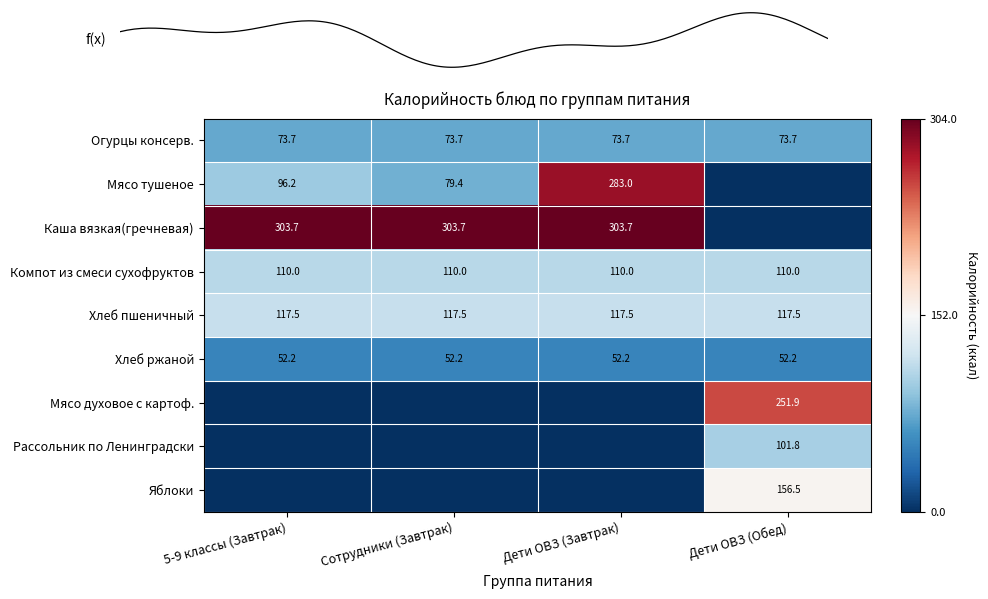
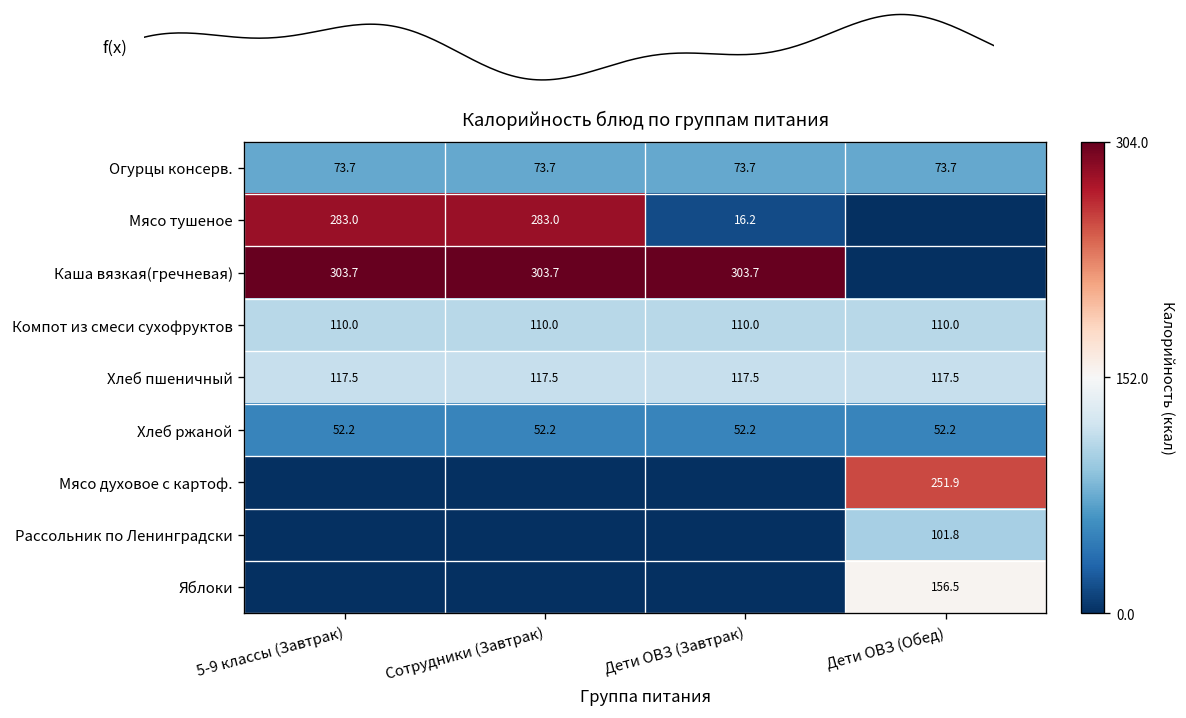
  {
    "Калорийность блюд по группам питания": {
      "Огурцы консерв.": {
        "5-9 классы (Завтрак)": 73.7,
        "Сотрудники (Завтрак)": 73.7,
        "Дети ОВЗ (Завтрак)": 73.7,
        "Дети ОВЗ (Обед)": 73.7
      },
      "Мясо тушеное": {
-       "5-9 классы (Завтрак)": 96.2,
-       "Сотрудники (Завтрак)": 79.4,
-       "Дети ОВЗ (Завтрак)": 283.0
+       "5-9 классы (Завтрак)": 283.0,
+       "Сотрудники (Завтрак)": 283.0,
+       "Дети ОВЗ (Завтрак)": 16.2
      },
      "Каша вязкая(гречневая)": {
        "5-9 классы (Завтрак)": 303.7,
        "Сотрудники (Завтрак)": 303.7,
        "Дети ОВЗ (Завтрак)": 303.7
      },
      "Компот из смеси сухофруктов": {
        "5-9 классы (Завтрак)": 110.0,
        "Сотрудники (Завтрак)": 110.0,
        "Дети ОВЗ (Завтрак)": 110.0,
        "Дети ОВЗ (Обед)": 110.0
      },
      "Хлеб пшеничный": {
        "5-9 классы (Завтрак)": 117.5,
        "Сотрудники (Завтрак)": 117.5,
        "Дети ОВЗ (Завтрак)": 117.5,
        "Дети ОВЗ (Обед)": 117.5
      },
      "Хлеб ржаной": {
        "5-9 классы (Завтрак)": 52.2,
        "Сотрудники (Завтрак)": 52.2,
        "Дети ОВЗ (Завтрак)": 52.2,
        "Дети ОВЗ (Обед)": 52.2
      },
      "Мясо духовое с картоф.": {
        "Дети ОВЗ (Обед)": 251.9
      },
      "Рассольник по Ленинградски": {
        "Дети ОВЗ (Обед)": 101.8
      },
      "Яблоки": {
        "Дети ОВЗ (Обед)": 156.5
      }
    }
  }
